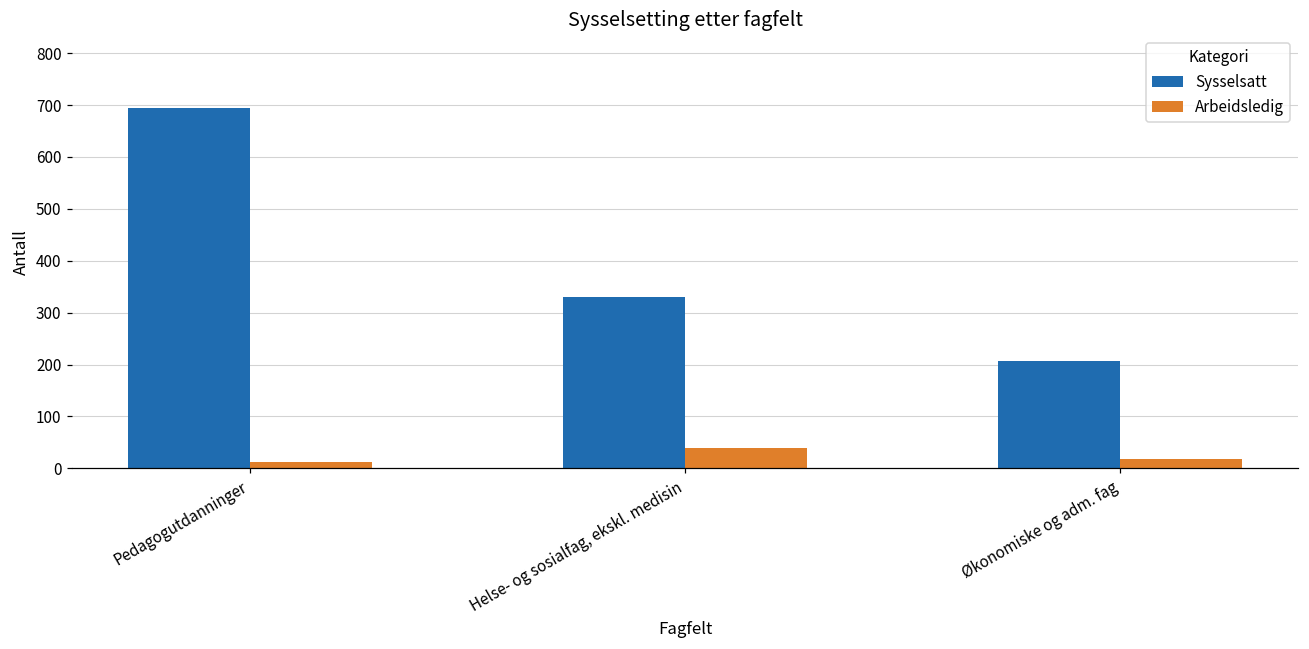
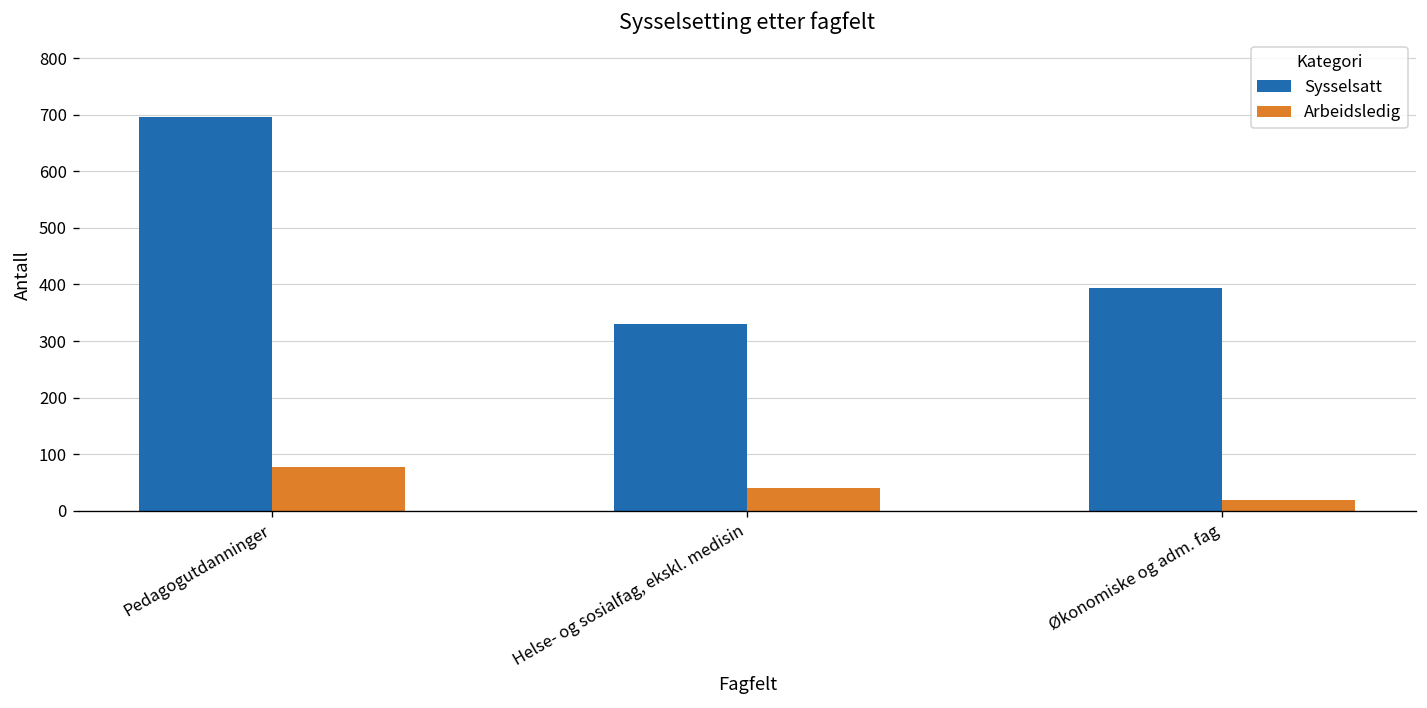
  {
    "Sysselsatt": {
      "Pedagogutdanninger": 700,
      "Helse- og sosialfag, ekskl. medisin": 330,
-     "Økonomiske og adm. fag": 210
+     "Økonomiske og adm. fag": 390
    },
    "Arbeidsledig": {
-     "Pedagogutdanninger": 10,
+     "Pedagogutdanninger": 80,
      "Helse- og sosialfag, ekskl. medisin": 40,
      "Økonomiske og adm. fag": 20
    }
  }
